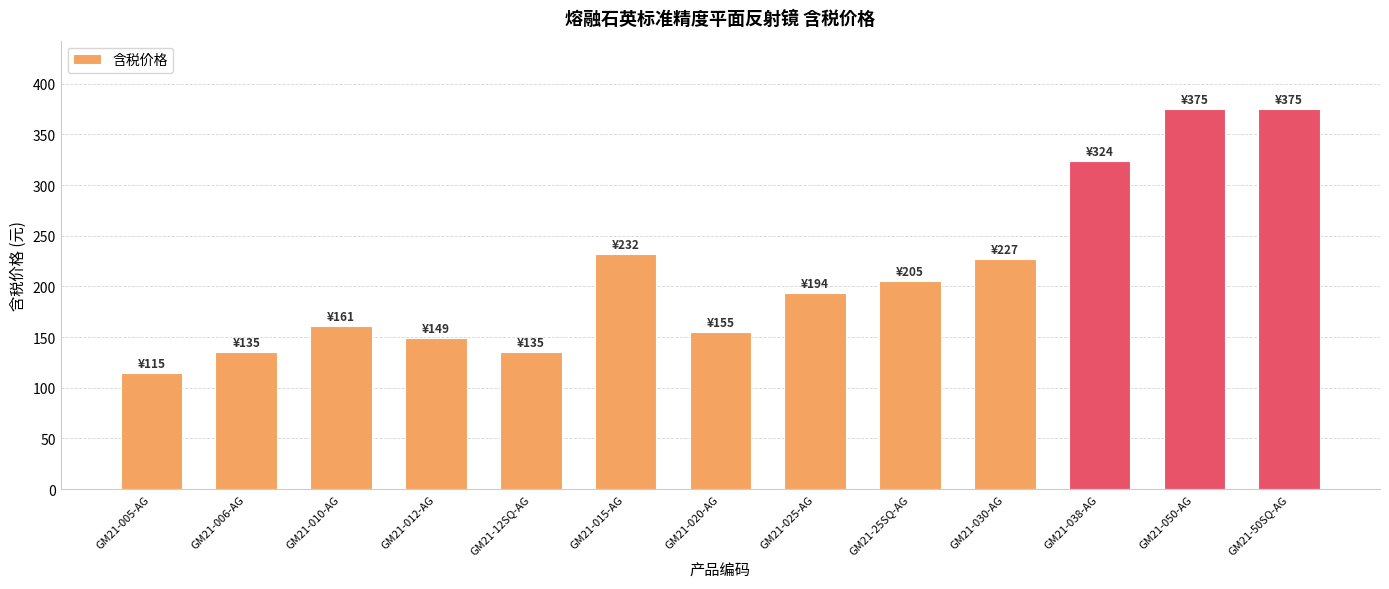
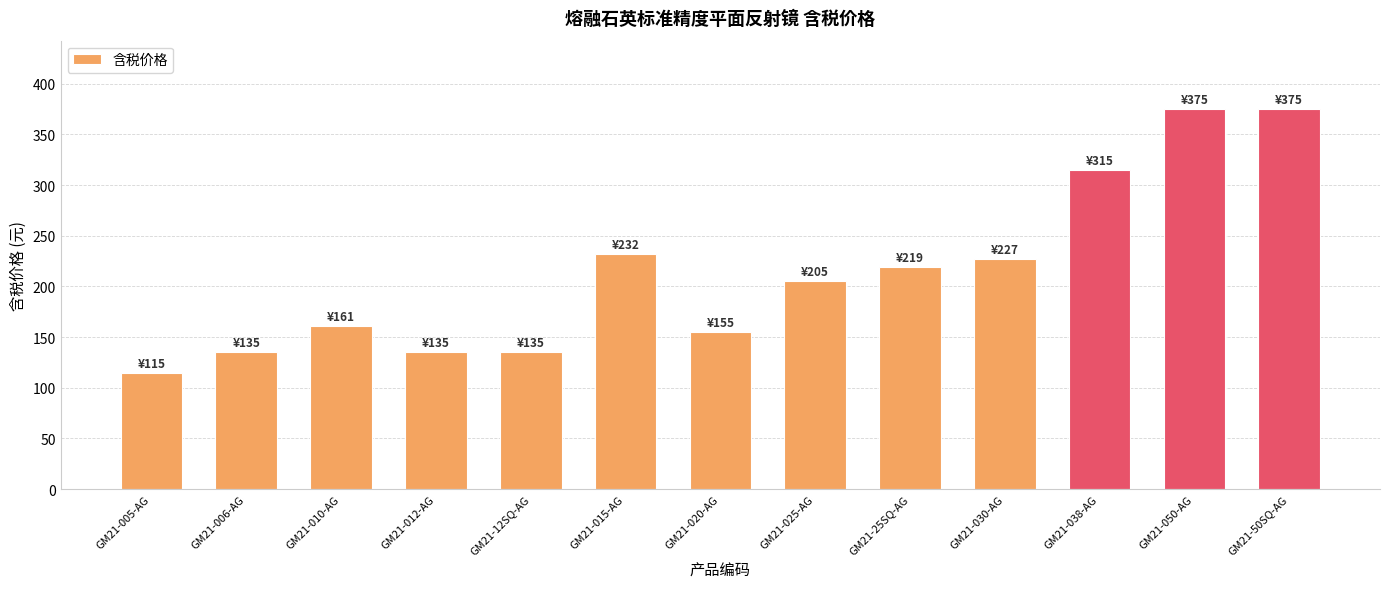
  {
    "GM21-005-AG": "¥115",
    "GM21-006-AG": "¥135",
    "GM21-010-AG": "¥161",
-   "GM21-012-AG": "¥149",
+   "GM21-012-AG": "¥135",
    "GM21-12SQ-AG": "¥135",
    "GM21-015-AG": "¥232",
    "GM21-020-AG": "¥155",
-   "GM21-025-AG": "¥194",
-   "GM21-25SQ-AG": "¥205",
+   "GM21-025-AG": "¥205",
+   "GM21-25SQ-AG": "¥219",
    "GM21-030-AG": "¥227",
-   "GM21-038-AG": "¥324",
+   "GM21-038-AG": "¥315",
    "GM21-050-AG": "¥375",
    "GM21-50SQ-AG": "¥375"
  }
